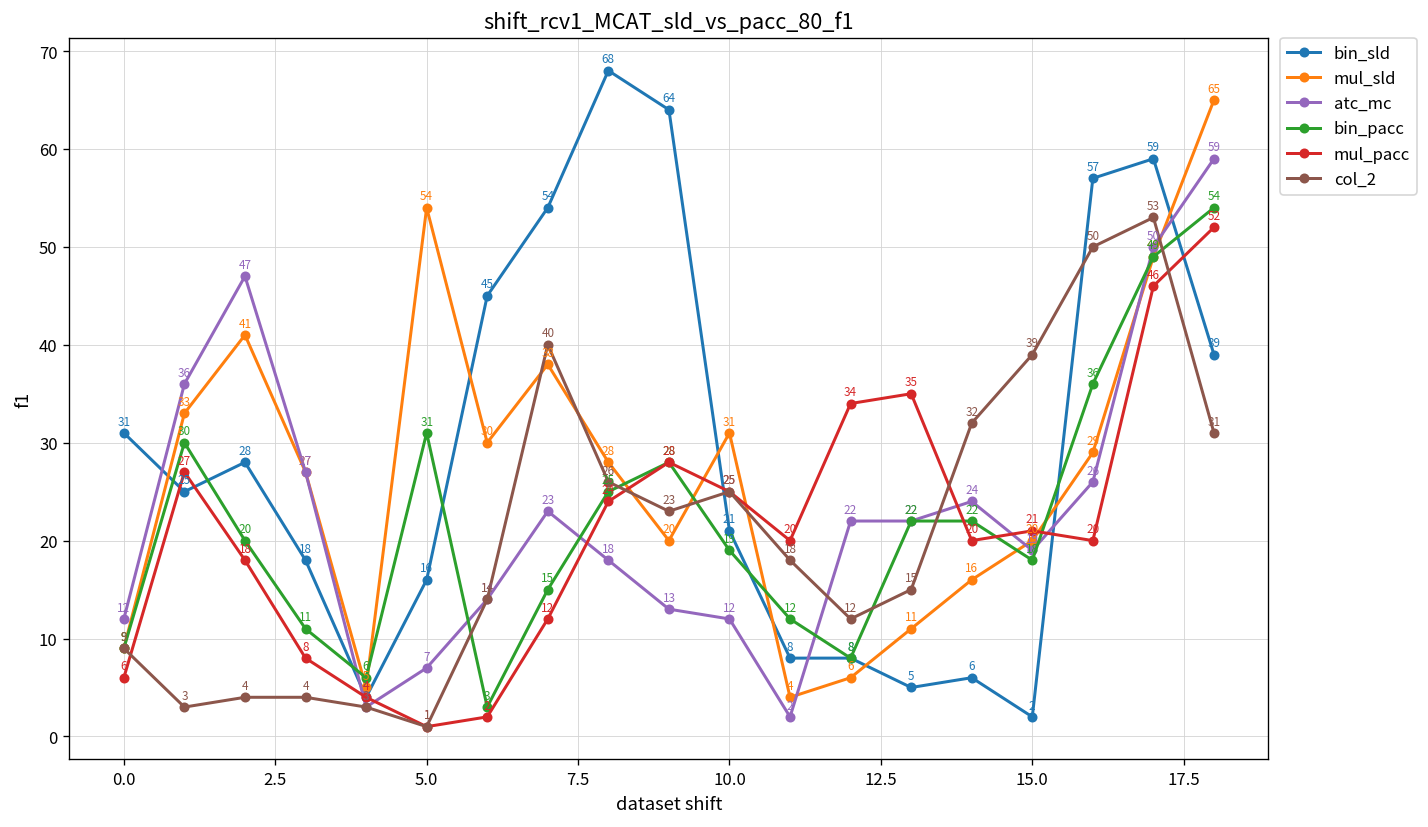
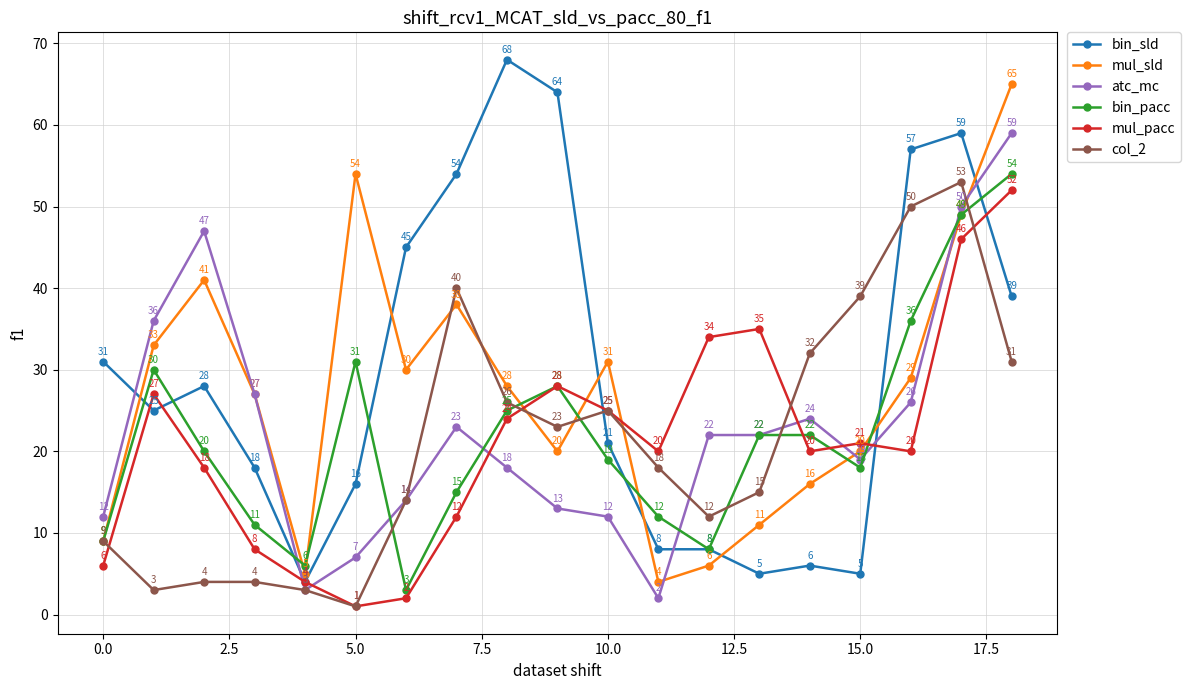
  {
    "bin_sld": {
      "0.0": 31,
      "5.0": 16,
      "10.0": 21,
-     "15.0": 2
+     "15.0": 5
    },
    "mul_sld": {
      "5.0": 54,
      "10.0": 31
    },
    "atc_mc": {
      "0.0": 12,
      "5.0": 7,
      "10.0": 12
    },
    "bin_pacc": {
      "5.0": 31
    },
    "mul_pacc": {
      "0.0": 6
    },
    "col_2": {
      "15.0": 39
    }
  }
